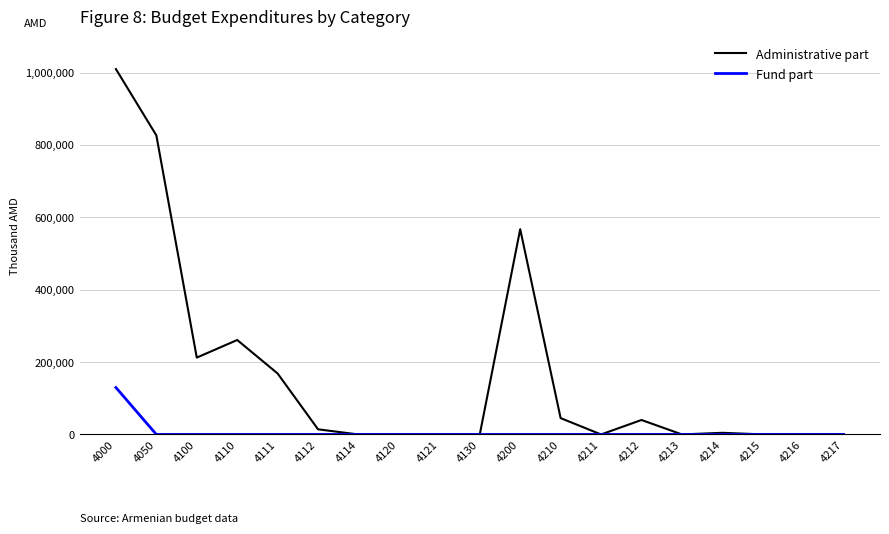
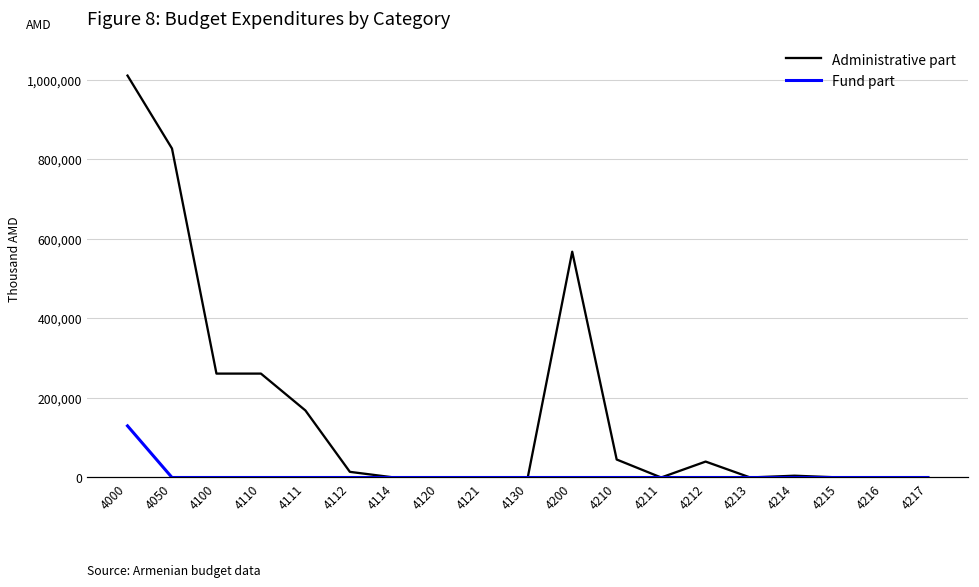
  {
    "Administrative part": {
      "4000": "1,010,000",
      "4050": "830,000",
-     "4100": "210,000",
+     "4100": "260,000",
      "4110": "260,000",
      "4111": "170,000",
      "4112": "10,000",
      "4200": "570,000",
      "4210": "50,000",
      "4212": "40,000"
    },
    "Fund part": {
      "4000": "130,000",
      "4050": "0",
      "4100": "0",
      "4110": "0",
      "4111": "0",
      "4112": "0",
      "4200": "0",
      "4210": "0",
      "4212": "0"
    }
  }
